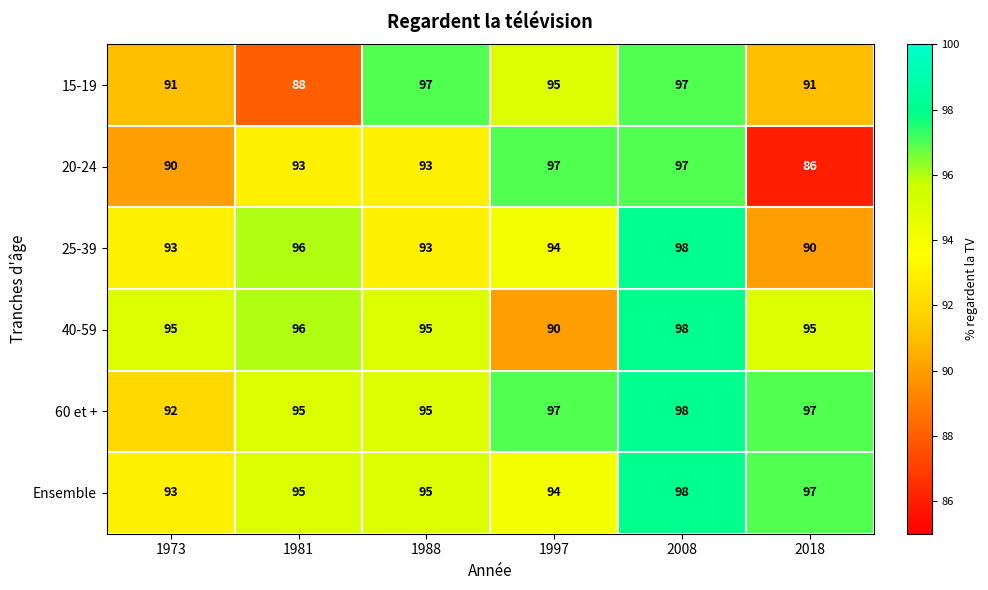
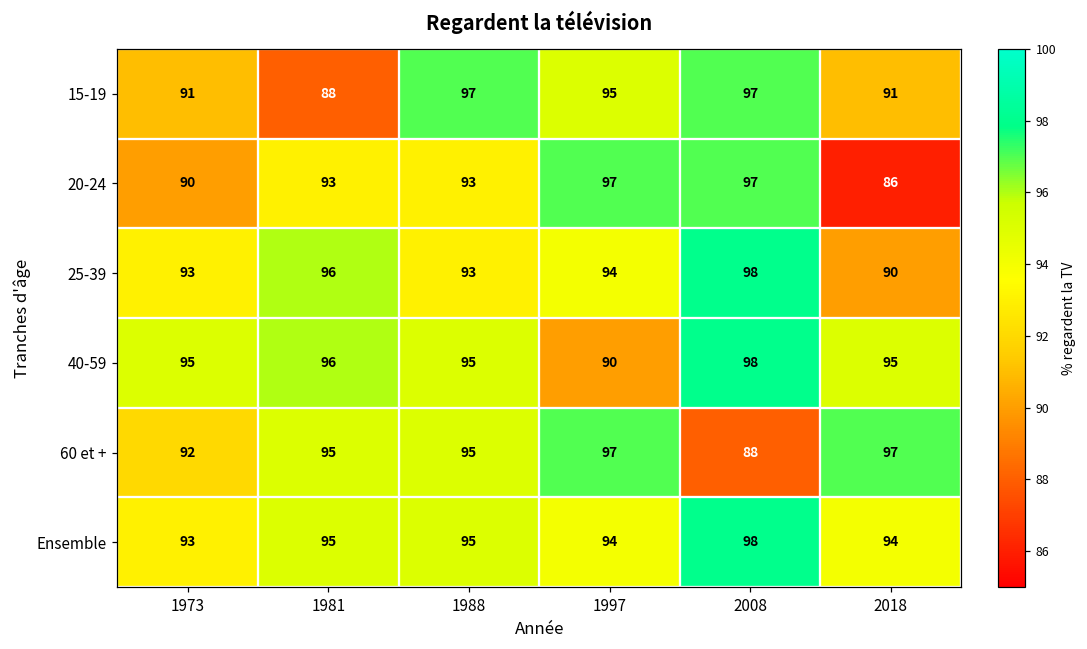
  {
    "15-19": {
      "1973": 91,
      "1981": 88,
      "1988": 97,
      "1997": 95,
      "2008": 97,
      "2018": 91
    },
    "20-24": {
      "1973": 90,
      "1981": 93,
      "1988": 93,
      "1997": 97,
      "2008": 97,
      "2018": 86
    },
    "25-39": {
      "1973": 93,
      "1981": 96,
      "1988": 93,
      "1997": 94,
      "2008": 98,
      "2018": 90
    },
    "40-59": {
      "1973": 95,
      "1981": 96,
      "1988": 95,
      "1997": 90,
      "2008": 98,
      "2018": 95
    },
    "60 et +": {
      "1973": 92,
      "1981": 95,
      "1988": 95,
      "1997": 97,
-     "2008": 98,
+     "2008": 88,
      "2018": 97
    },
    "Ensemble": {
      "1973": 93,
      "1981": 95,
      "1988": 95,
      "1997": 94,
      "2008": 98,
-     "2018": 97
+     "2018": 94
    }
  }
